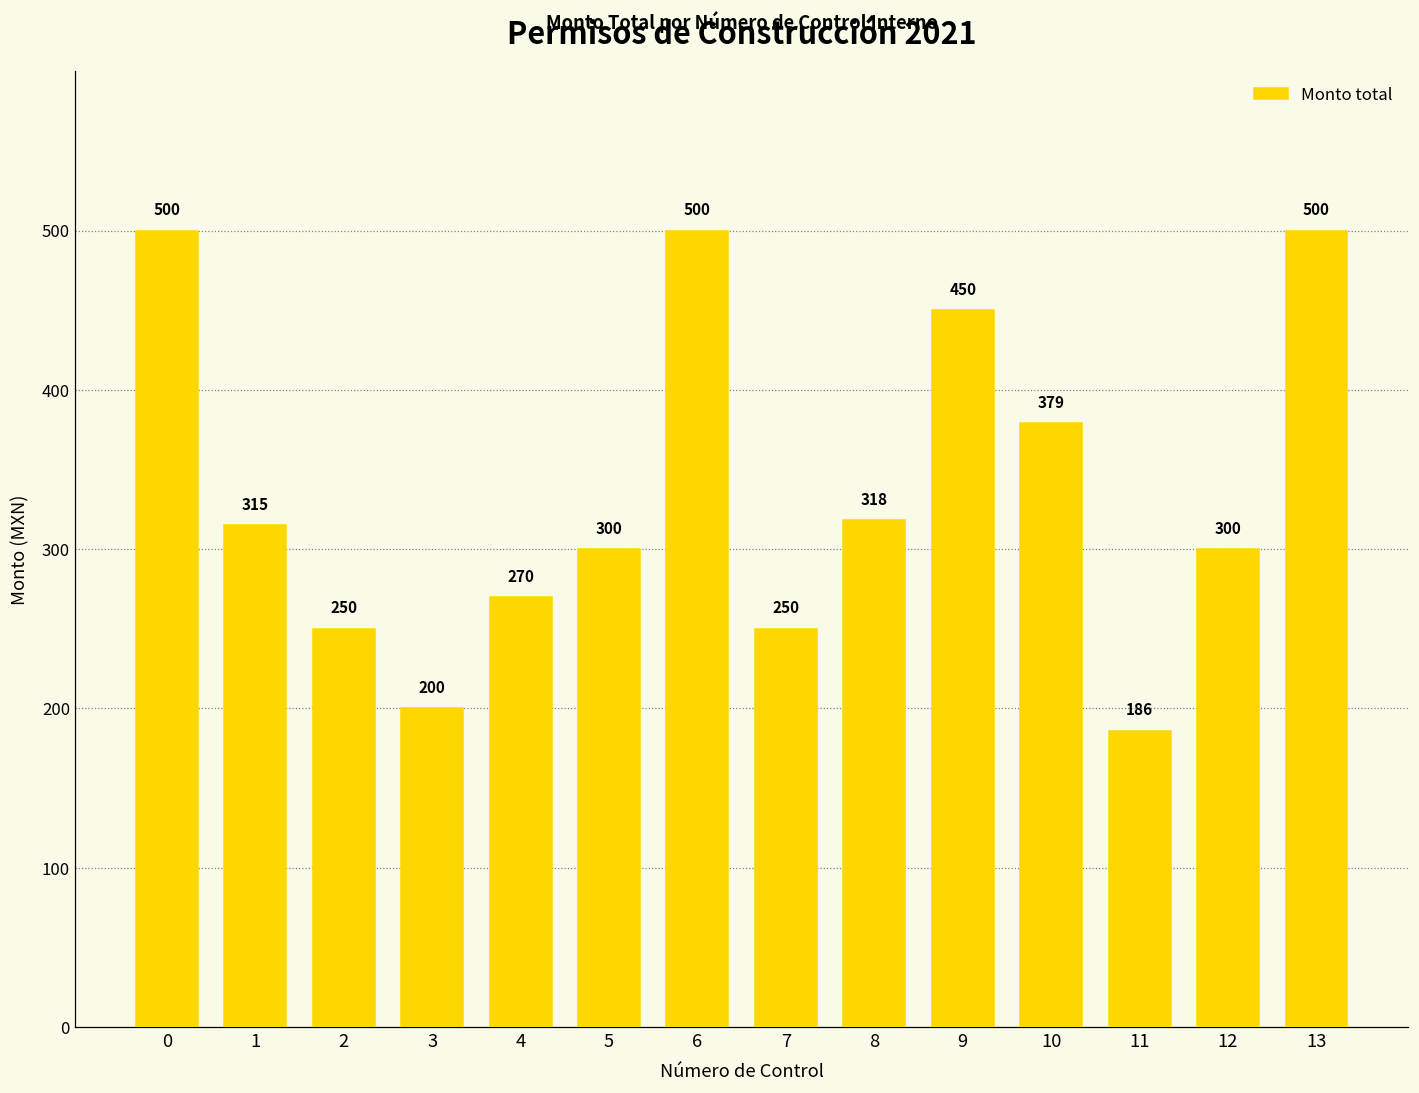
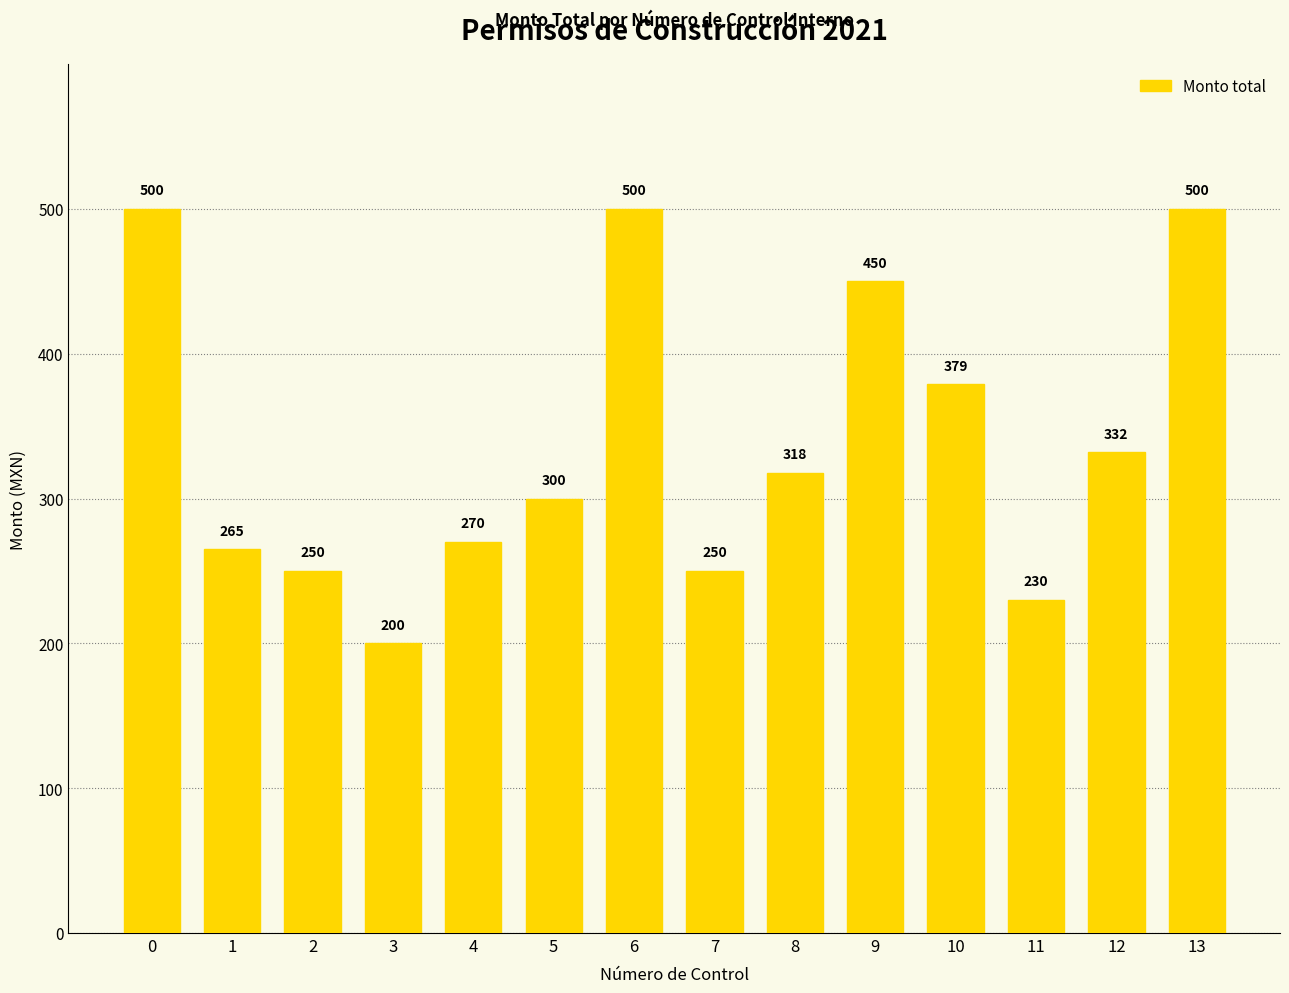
  {
    "0": 500,
-   "1": 315,
+   "1": 265,
    "2": 250,
    "3": 200,
    "4": 270,
    "5": 300,
    "6": 500,
    "7": 250,
    "8": 318,
    "9": 450,
    "10": 379,
-   "11": 186,
-   "12": 300,
+   "11": 230,
+   "12": 332,
    "13": 500
  }
